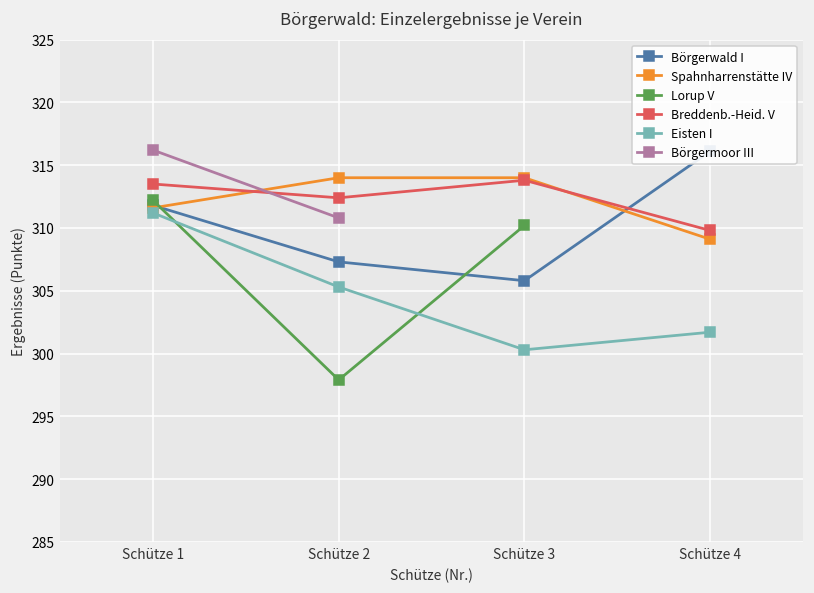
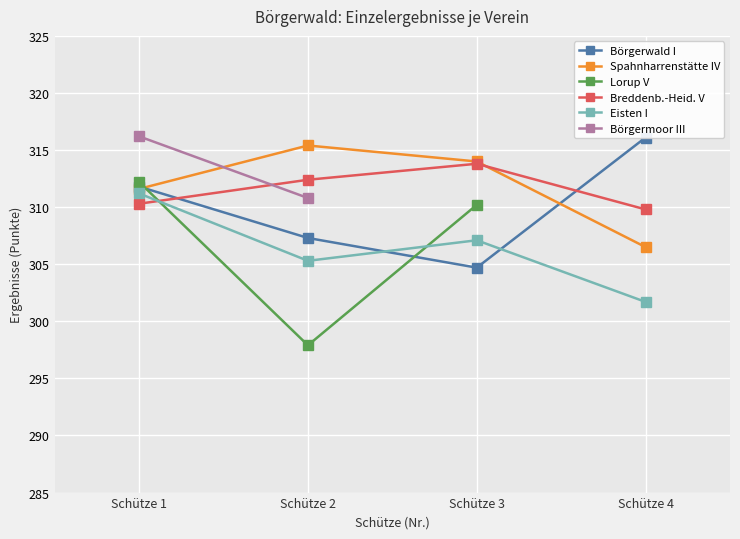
  {
    "Börgerwald I": {
      "Schütze 2": 307.3,
-     "Schütze 3": 305.8
+     "Schütze 3": 304.7
    },
    "Spahnharrenstätte IV": {
-     "Schütze 2": 314.0,
-     "Schütze 4": 309.1
+     "Schütze 2": 315.4,
+     "Schütze 4": 306.5
    },
    "Lorup V": {
      "Schütze 1": 312.2,
      "Schütze 2": 297.9,
      "Schütze 3": 310.2
    },
    "Breddenb.-Heid. V": {
-     "Schütze 1": 313.5,
+     "Schütze 1": 310.3,
      "Schütze 2": 312.4,
      "Schütze 4": 309.8
    },
    "Eisten I": {
      "Schütze 1": 311.2,
      "Schütze 2": 305.3,
-     "Schütze 3": 300.3,
+     "Schütze 3": 307.1,
      "Schütze 4": 301.7
    },
    "Börgermoor III": {
      "Schütze 1": 316.2,
      "Schütze 2": 310.8
    }
  }
